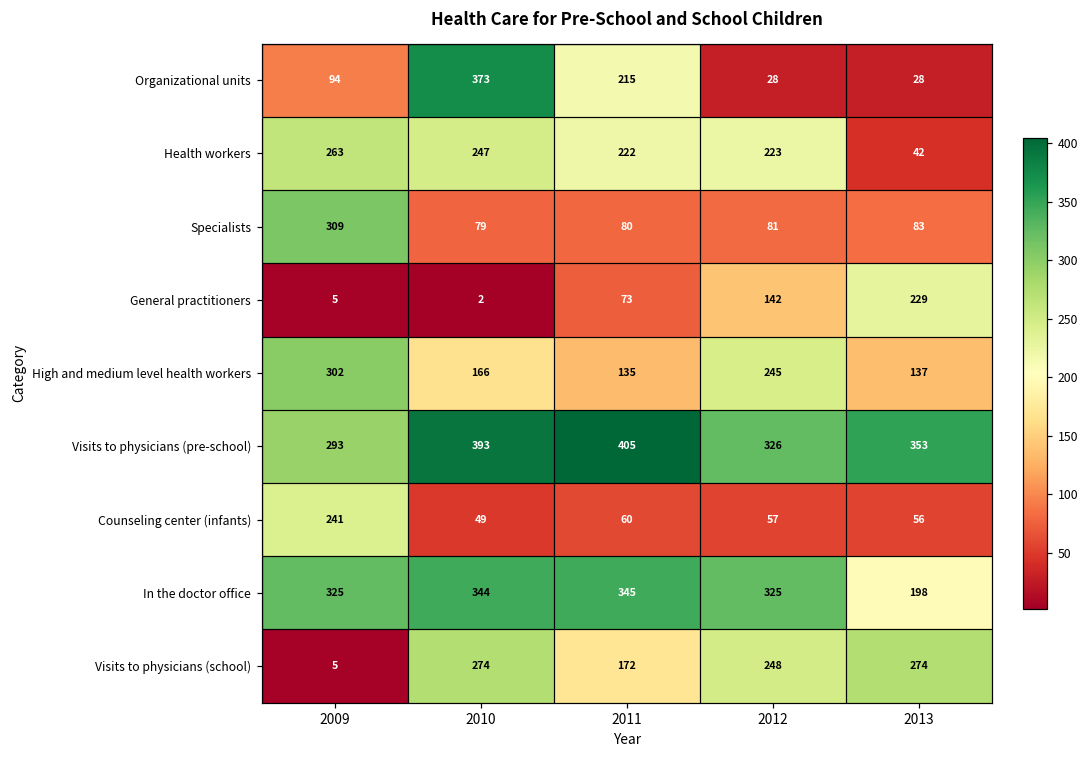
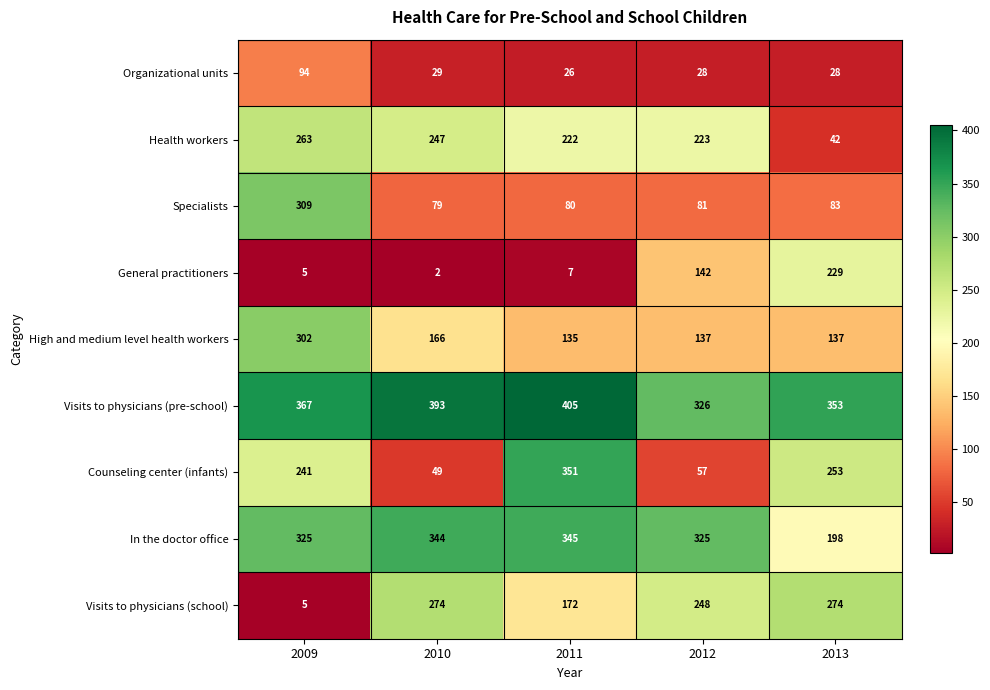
  {
    "Organizational units": {
      "2009": 94,
-     "2010": 373,
-     "2011": 215,
+     "2010": 29,
+     "2011": 26,
      "2012": 28,
      "2013": 28
    },
    "Health workers": {
      "2009": 263,
      "2010": 247,
      "2011": 222,
      "2012": 223,
      "2013": 42
    },
    "Specialists": {
      "2009": 309,
      "2010": 79,
      "2011": 80,
      "2012": 81,
      "2013": 83
    },
    "General practitioners": {
      "2009": 5,
      "2010": 2,
-     "2011": 73,
+     "2011": 7,
      "2012": 142,
      "2013": 229
    },
    "High and medium level health workers": {
      "2009": 302,
      "2010": 166,
      "2011": 135,
-     "2012": 245,
+     "2012": 137,
      "2013": 137
    },
    "Visits to physicians (pre-school)": {
-     "2009": 293,
+     "2009": 367,
      "2010": 393,
      "2011": 405,
      "2012": 326,
      "2013": 353
    },
    "Counseling center (infants)": {
      "2009": 241,
      "2010": 49,
-     "2011": 60,
+     "2011": 351,
      "2012": 57,
-     "2013": 56
+     "2013": 253
    },
    "In the doctor office": {
      "2009": 325,
      "2010": 344,
      "2011": 345,
      "2012": 325,
      "2013": 198
    },
    "Visits to physicians (school)": {
      "2009": 5,
      "2010": 274,
      "2011": 172,
      "2012": 248,
      "2013": 274
    }
  }
